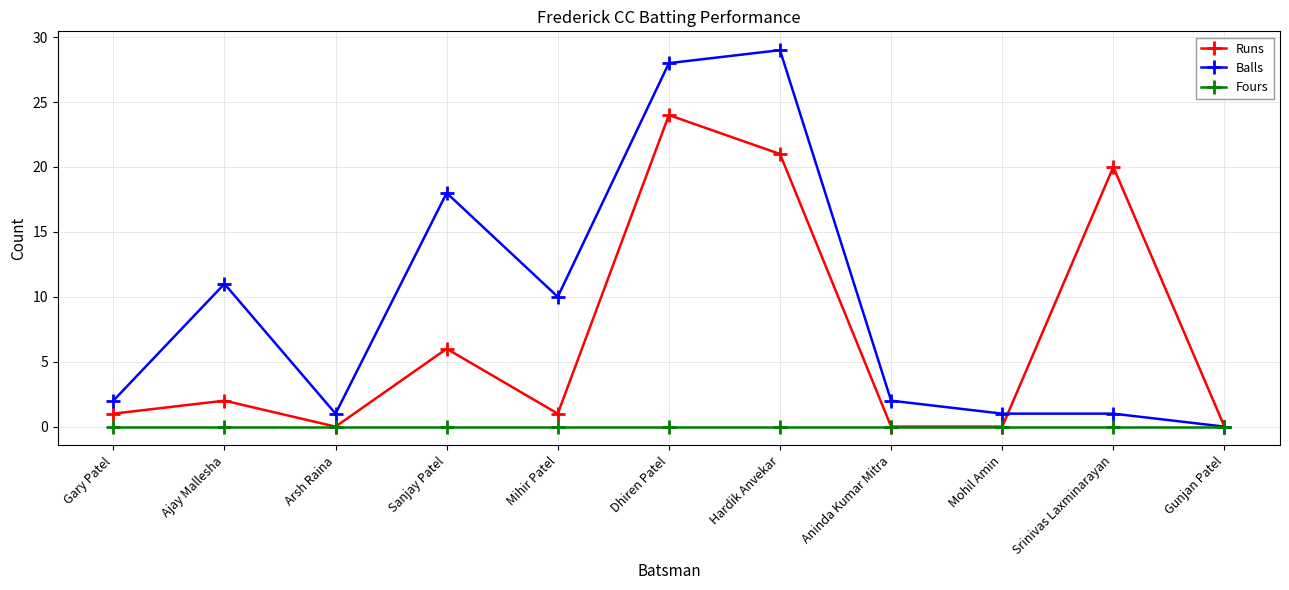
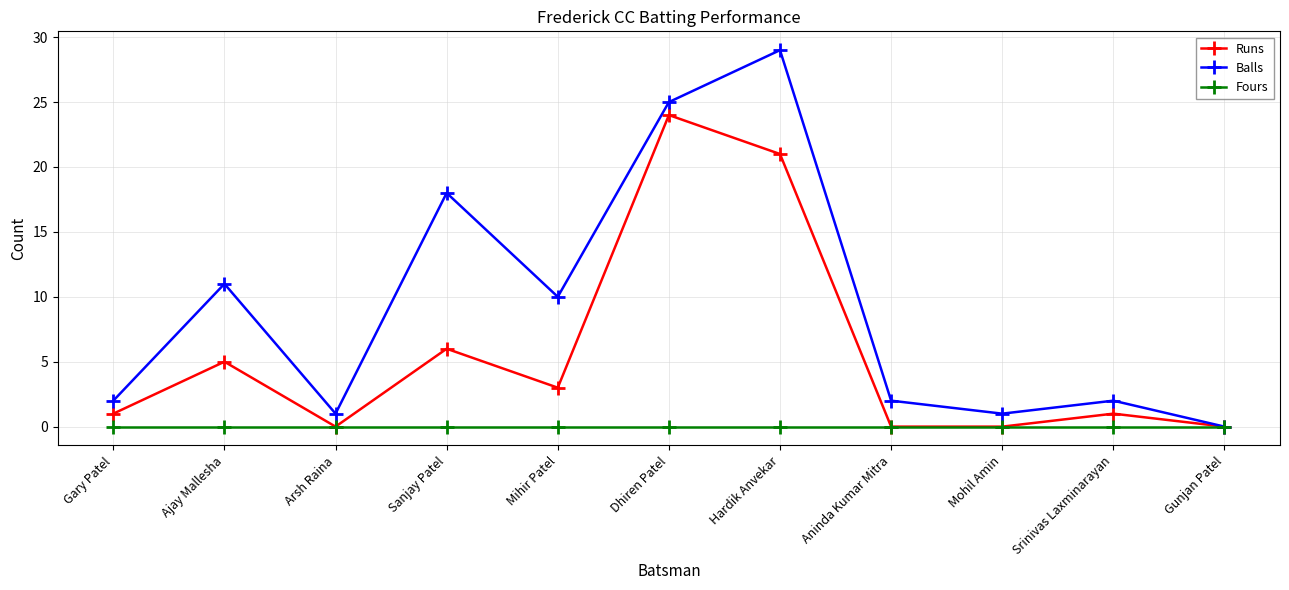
  {
    "Runs": {
      "Gary Patel": 1,
-     "Ajay Mallesha": 2,
+     "Ajay Mallesha": 5,
      "Sanjay Patel": 6,
-     "Mihir Patel": 1,
+     "Mihir Patel": 3,
      "Dhiren Patel": 24,
      "Hardik Anvekar": 21,
-     "Srinivas Laxminarayan": 20
+     "Srinivas Laxminarayan": 1
    },
    "Balls": {
      "Gary Patel": 2,
      "Ajay Mallesha": 11,
      "Arsh Raina": 1,
      "Sanjay Patel": 18,
      "Mihir Patel": 10,
-     "Dhiren Patel": 28,
+     "Dhiren Patel": 25,
      "Hardik Anvekar": 29,
      "Aninda Kumar Mitra": 2,
      "Mohil Amin": 1,
-     "Srinivas Laxminarayan": 1
+     "Srinivas Laxminarayan": 2
    },
    "Fours": {
      "Gary Patel": 0,
      "Ajay Mallesha": 0,
      "Sanjay Patel": 0,
      "Mihir Patel": 0,
      "Dhiren Patel": 0,
      "Hardik Anvekar": 0,
      "Srinivas Laxminarayan": 0
    }
  }
